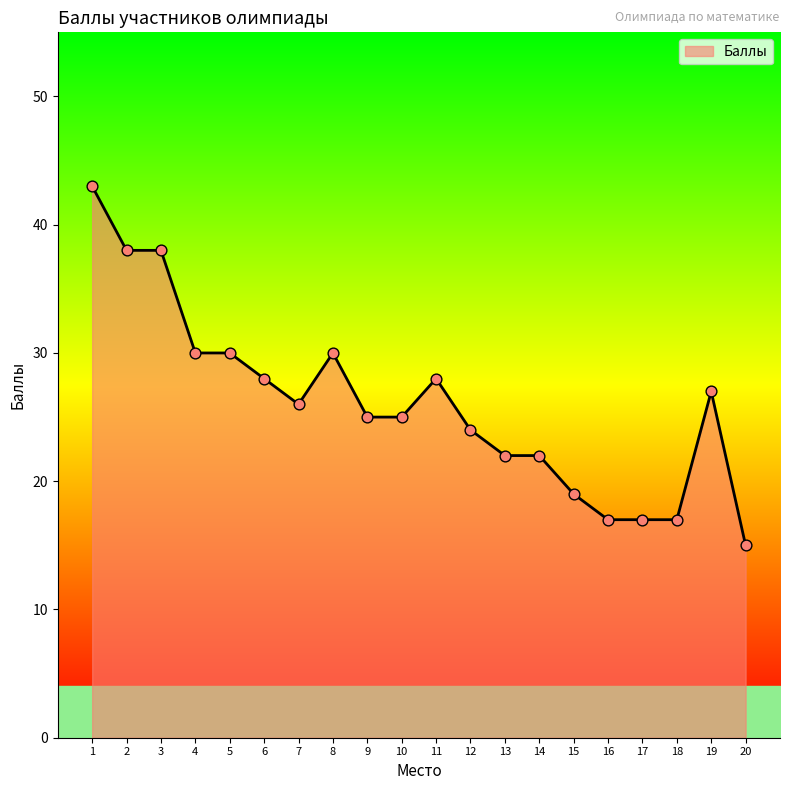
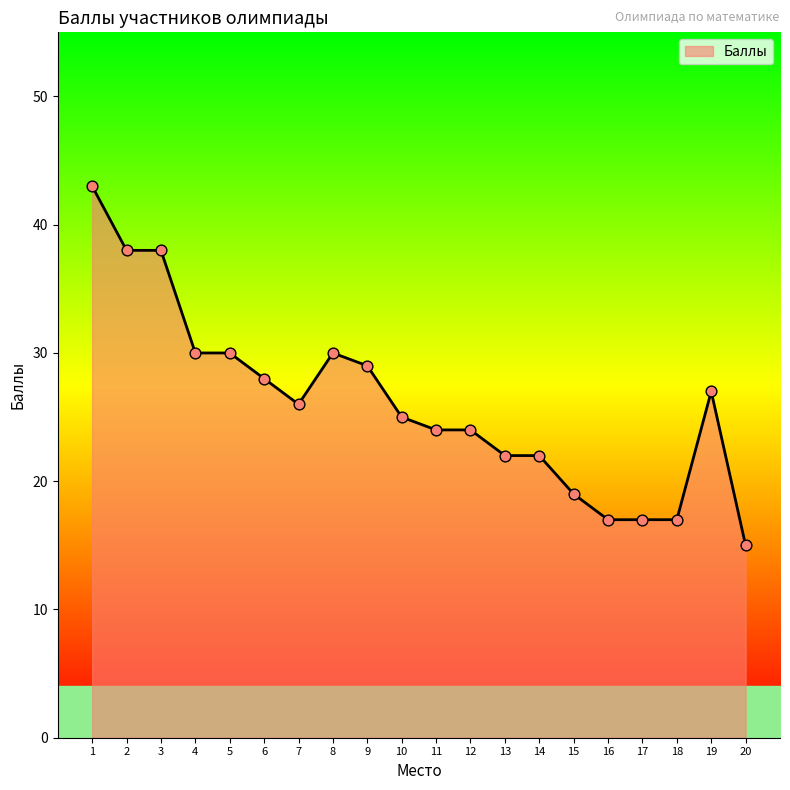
  {
    "Баллы": {
      "1": 43,
      "2": 38,
      "3": 38,
      "4": 30,
      "5": 30,
      "6": 28,
      "7": 26,
      "8": 30,
-     "9": 25,
+     "9": 29,
      "10": 25,
-     "11": 28,
+     "11": 24,
      "12": 24,
      "13": 22,
      "14": 22,
      "15": 19,
      "16": 17,
      "17": 17,
      "18": 17,
      "19": 27,
      "20": 15
    }
  }
